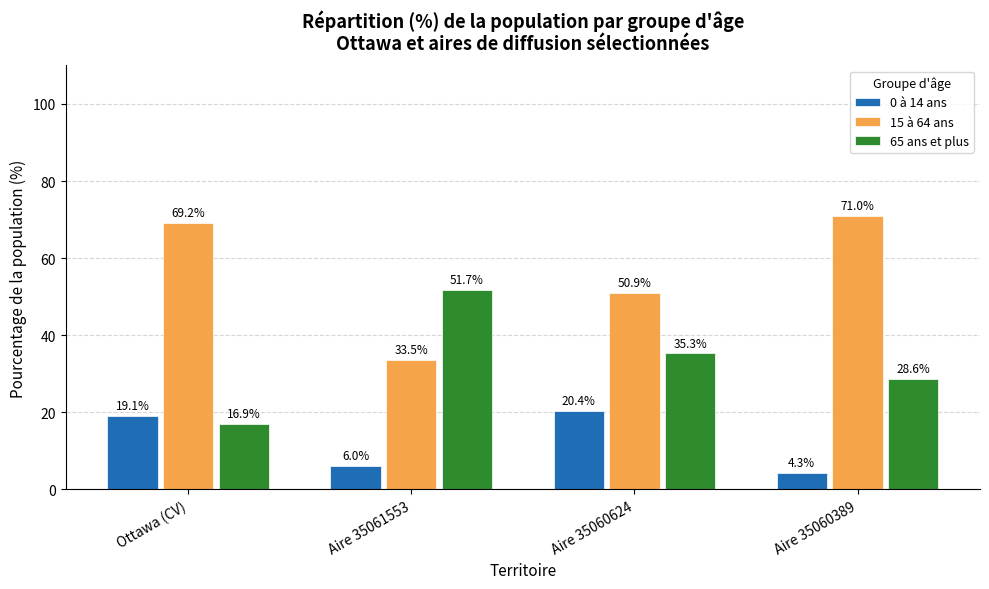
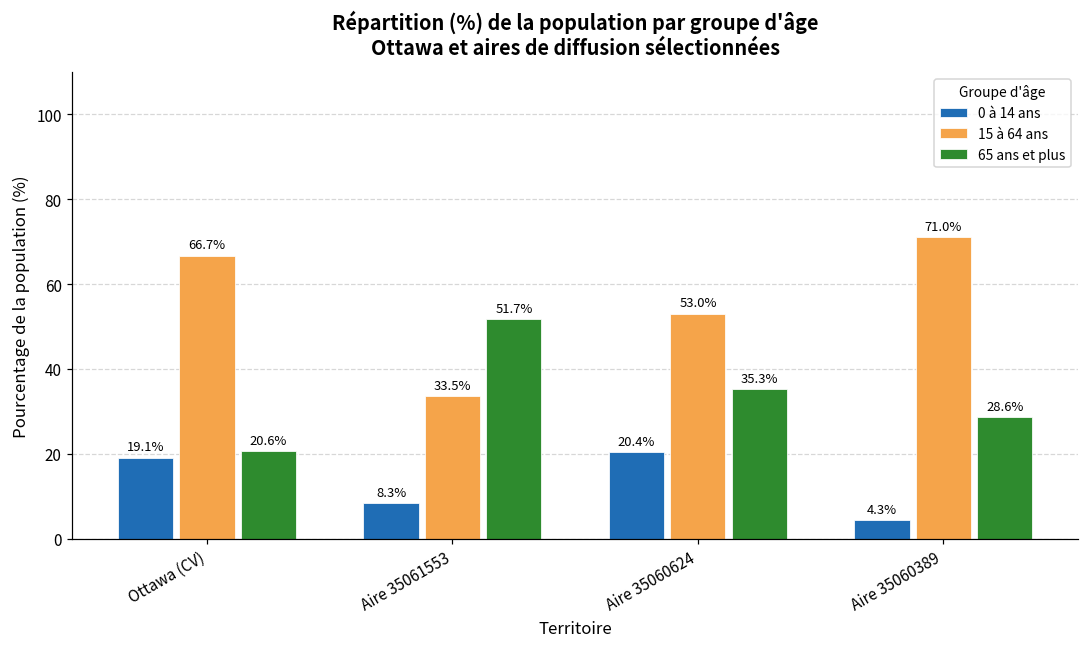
  {
    "0 à 14 ans": {
      "Ottawa (CV)": "19.1%",
-     "Aire 35061553": "6.0%",
+     "Aire 35061553": "8.3%",
      "Aire 35060624": "20.4%",
      "Aire 35060389": "4.3%"
    },
    "15 à 64 ans": {
-     "Ottawa (CV)": "69.2%",
+     "Ottawa (CV)": "66.7%",
      "Aire 35061553": "33.5%",
-     "Aire 35060624": "50.9%",
+     "Aire 35060624": "53.0%",
      "Aire 35060389": "71.0%"
    },
    "65 ans et plus": {
-     "Ottawa (CV)": "16.9%",
+     "Ottawa (CV)": "20.6%",
      "Aire 35061553": "51.7%",
      "Aire 35060624": "35.3%",
      "Aire 35060389": "28.6%"
    }
  }
